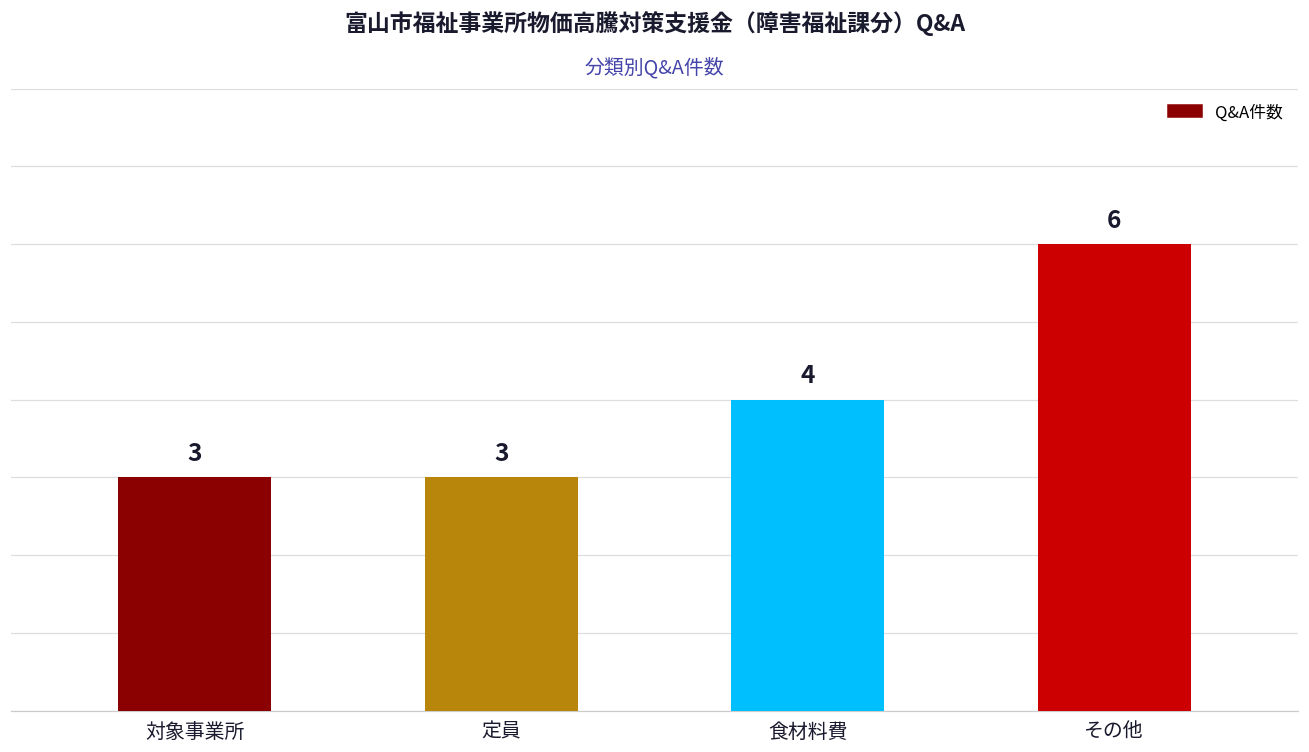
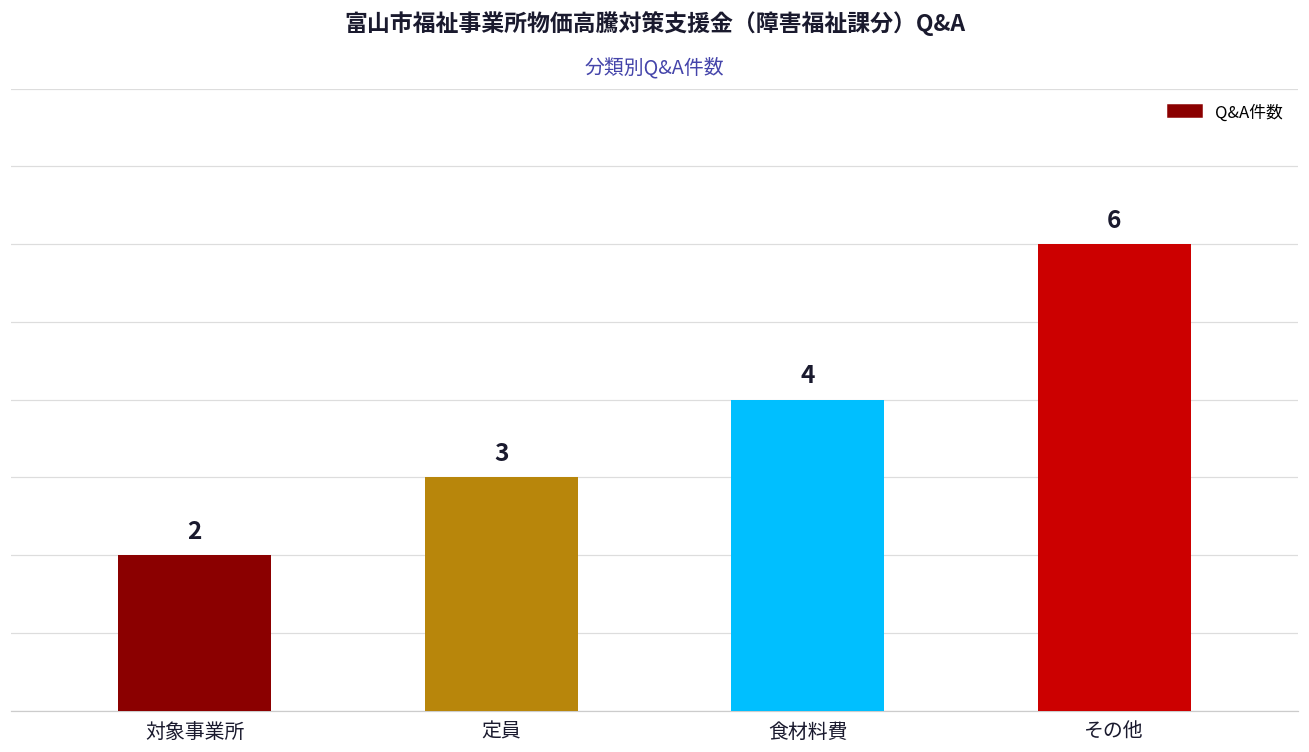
  {
-   "対象事業所": 3,
+   "対象事業所": 2,
    "定員": 3,
    "食材料費": 4,
    "その他": 6
  }
